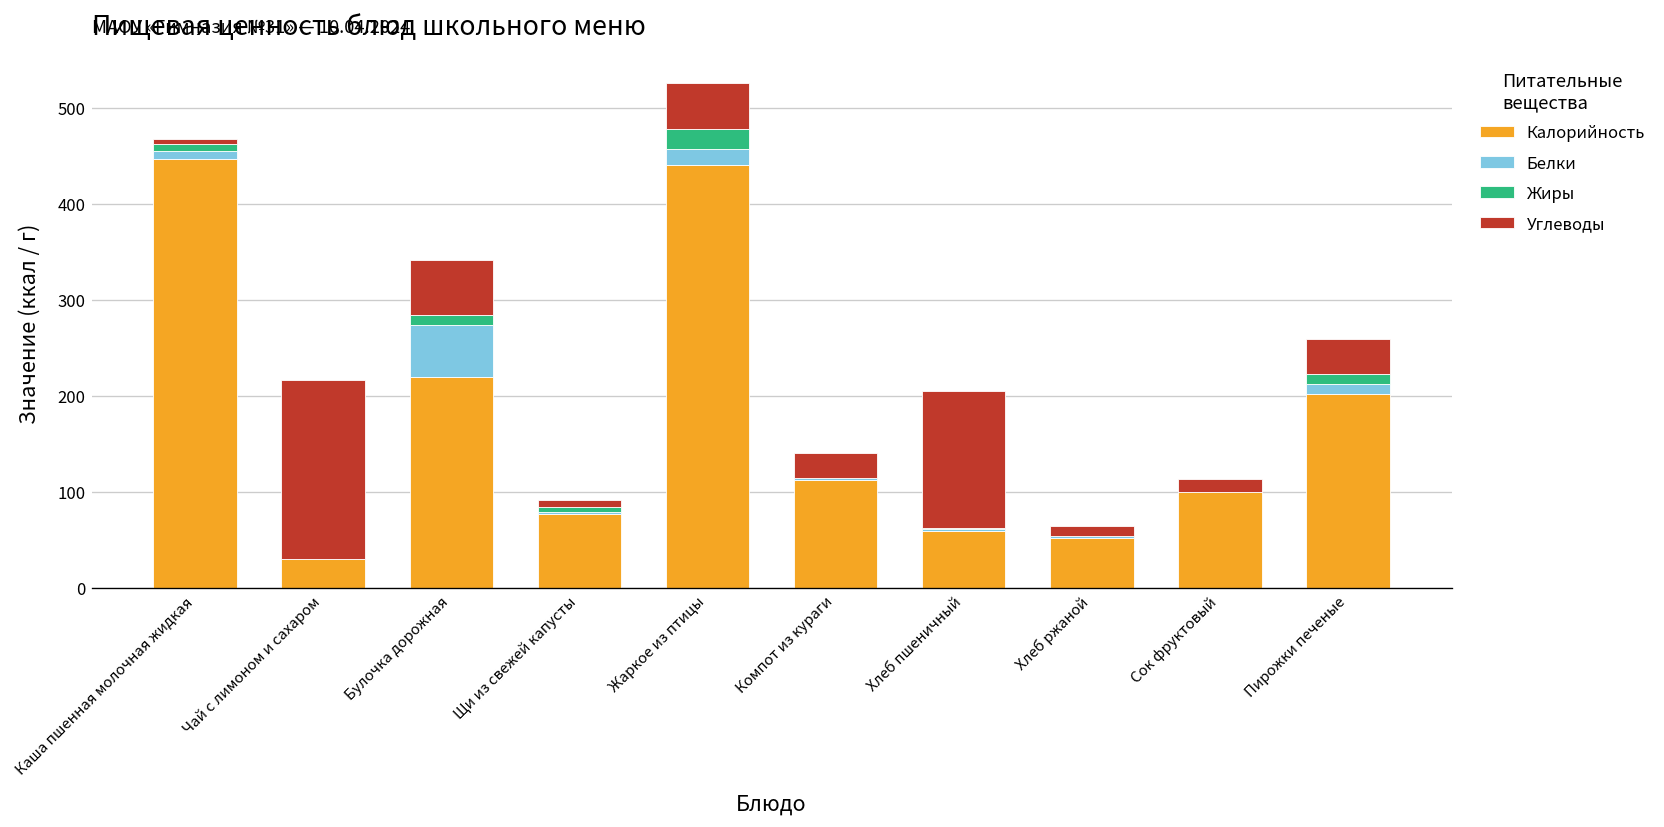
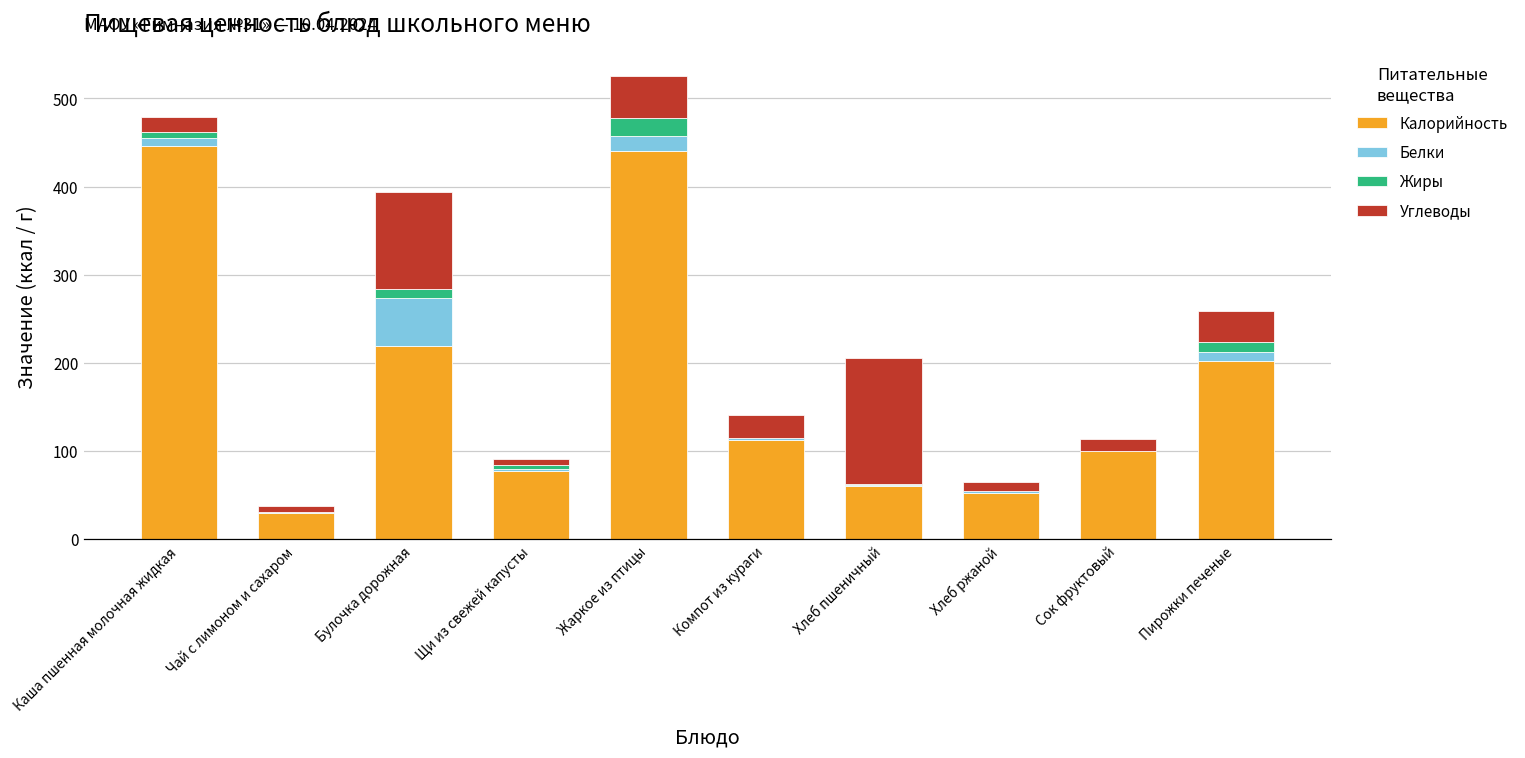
  {
    "Калорийность": {
      "Каша пшенная молочная жидкая": 450,
      "Чай с лимоном и сахаром": 30,
      "Булочка дорожная": 220,
      "Щи из свежей капусты": 80,
      "Жаркое из птицы": 440,
      "Компот из кураги": 110,
      "Хлеб пшеничный": 60,
      "Хлеб ржаной": 50,
      "Сок фруктовый": 100,
      "Пирожки печеные": 200
    },
    "Белки": {
      "Каша пшенная молочная жидкая": 10,
      "Булочка дорожная": 50,
      "Жаркое из птицы": 20,
      "Сок фруктовый": 0,
      "Пирожки печеные": 10
    },
    "Жиры": {
      "Каша пшенная молочная жидкая": 10,
      "Чай с лимоном и сахаром": 0,
      "Булочка дорожная": 10,
      "Щи из свежей капусты": 0,
      "Жаркое из птицы": 20,
      "Сок фруктовый": 0,
      "Пирожки печеные": 10
    },
    "Углеводы": {
-     "Каша пшенная молочная жидкая": 10,
-     "Чай с лимоном и сахаром": 190,
-     "Булочка дорожная": 60,
+     "Каша пшенная молочная жидкая": 20,
+     "Чай с лимоном и сахаром": 10,
+     "Булочка дорожная": 110,
      "Щи из свежей капусты": 10,
      "Жаркое из птицы": 50,
      "Компот из кураги": 30,
      "Хлеб пшеничный": 140,
      "Хлеб ржаной": 10,
      "Сок фруктовый": 10,
      "Пирожки печеные": 40
    }
  }
